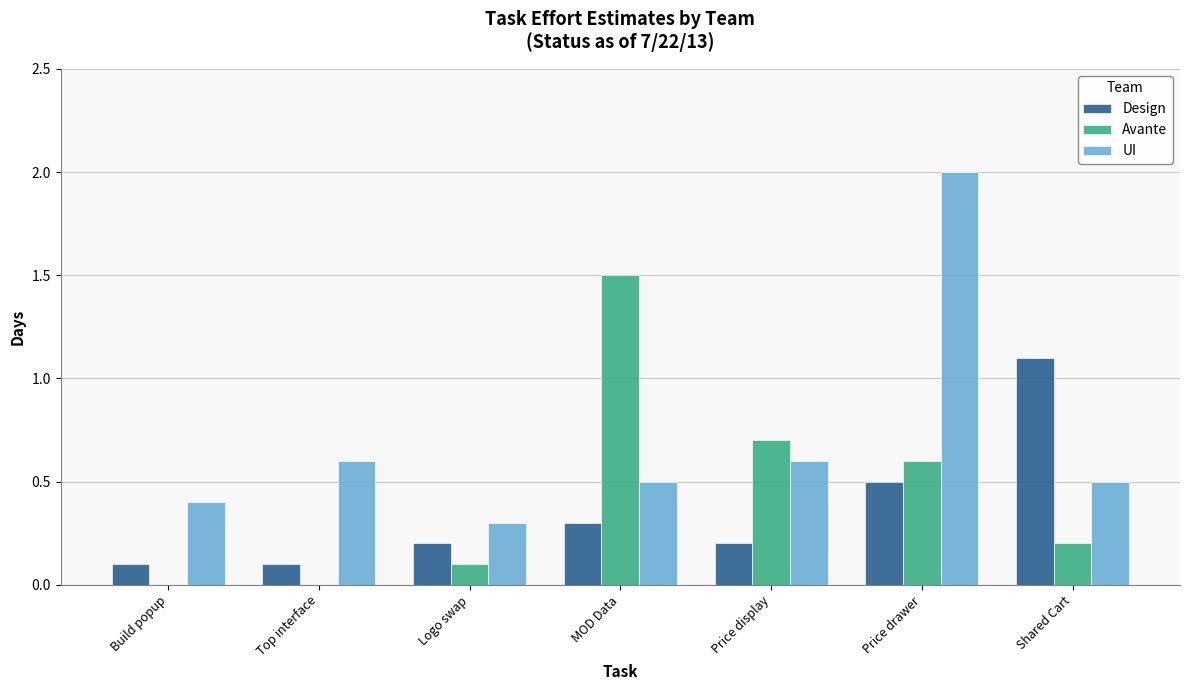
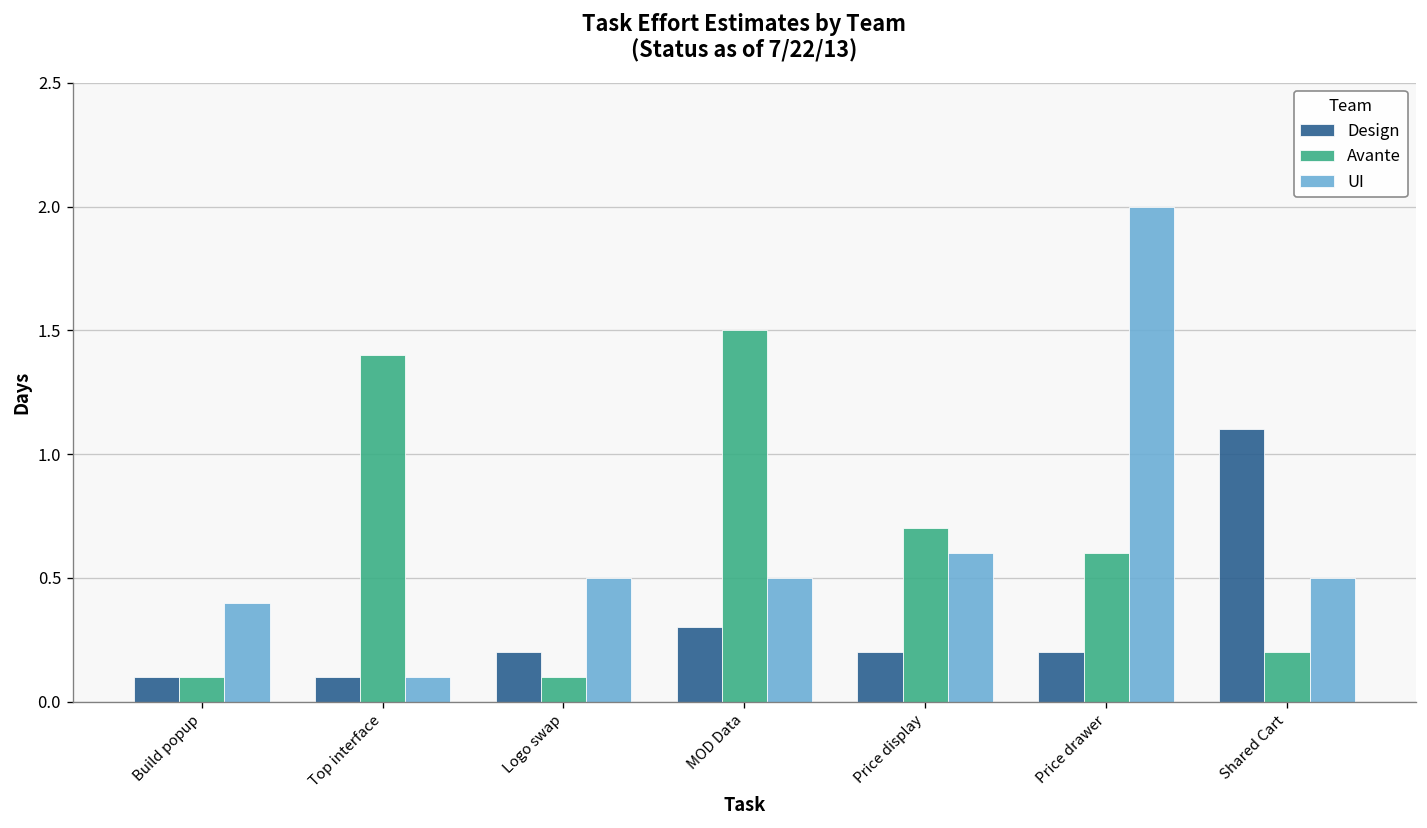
  {
    "Design": {
      "Build popup": 0.1,
      "Top interface": 0.1,
      "Logo swap": 0.2,
      "MOD Data": 0.3,
      "Price display": 0.2,
-     "Price drawer": 0.5,
+     "Price drawer": 0.2,
      "Shared Cart": 1.1
    },
    "Avante": {
-     "Build popup": 0.0,
-     "Top interface": 0.0,
+     "Build popup": 0.1,
+     "Top interface": 1.4,
      "Logo swap": 0.1,
      "MOD Data": 1.5,
      "Price display": 0.7,
      "Price drawer": 0.6,
      "Shared Cart": 0.2
    },
    "UI": {
      "Build popup": 0.4,
-     "Top interface": 0.6,
-     "Logo swap": 0.3,
+     "Top interface": 0.1,
+     "Logo swap": 0.5,
      "MOD Data": 0.5,
      "Price display": 0.6,
      "Price drawer": 2.0,
      "Shared Cart": 0.5
    }
  }
